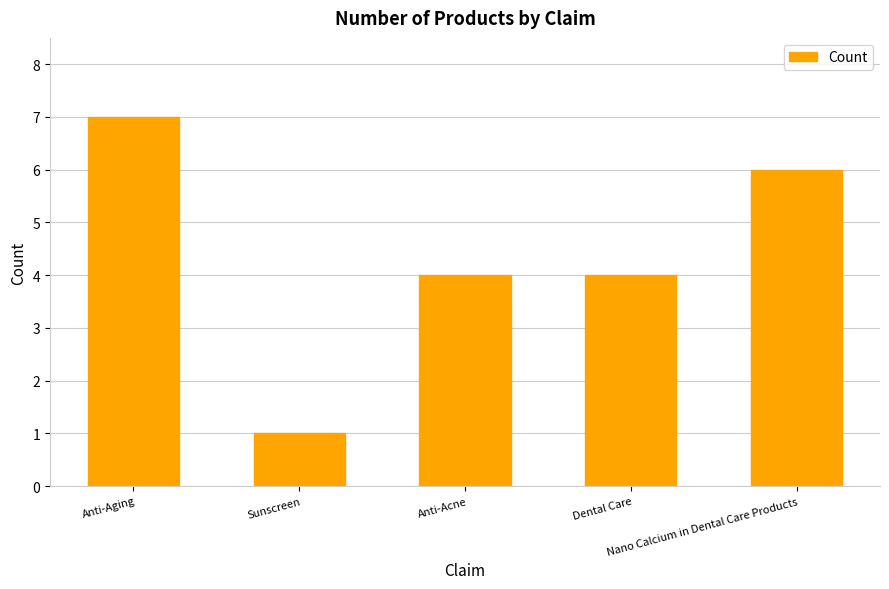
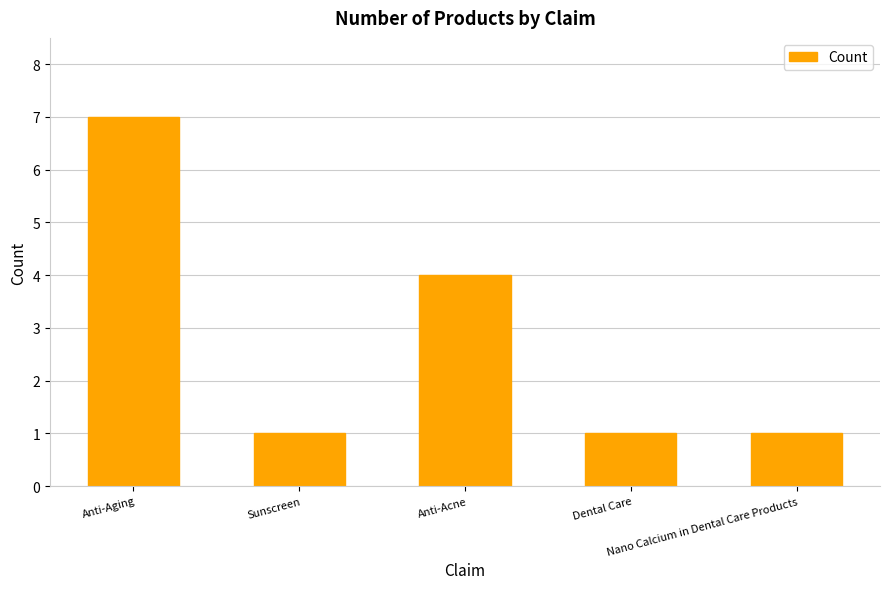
  {
    "Anti-Aging": 7,
    "Sunscreen": 1,
    "Anti-Acne": 4,
-   "Dental Care": 4,
-   "Nano Calcium in Dental Care Products": 6
+   "Dental Care": 1,
+   "Nano Calcium in Dental Care Products": 1
  }
